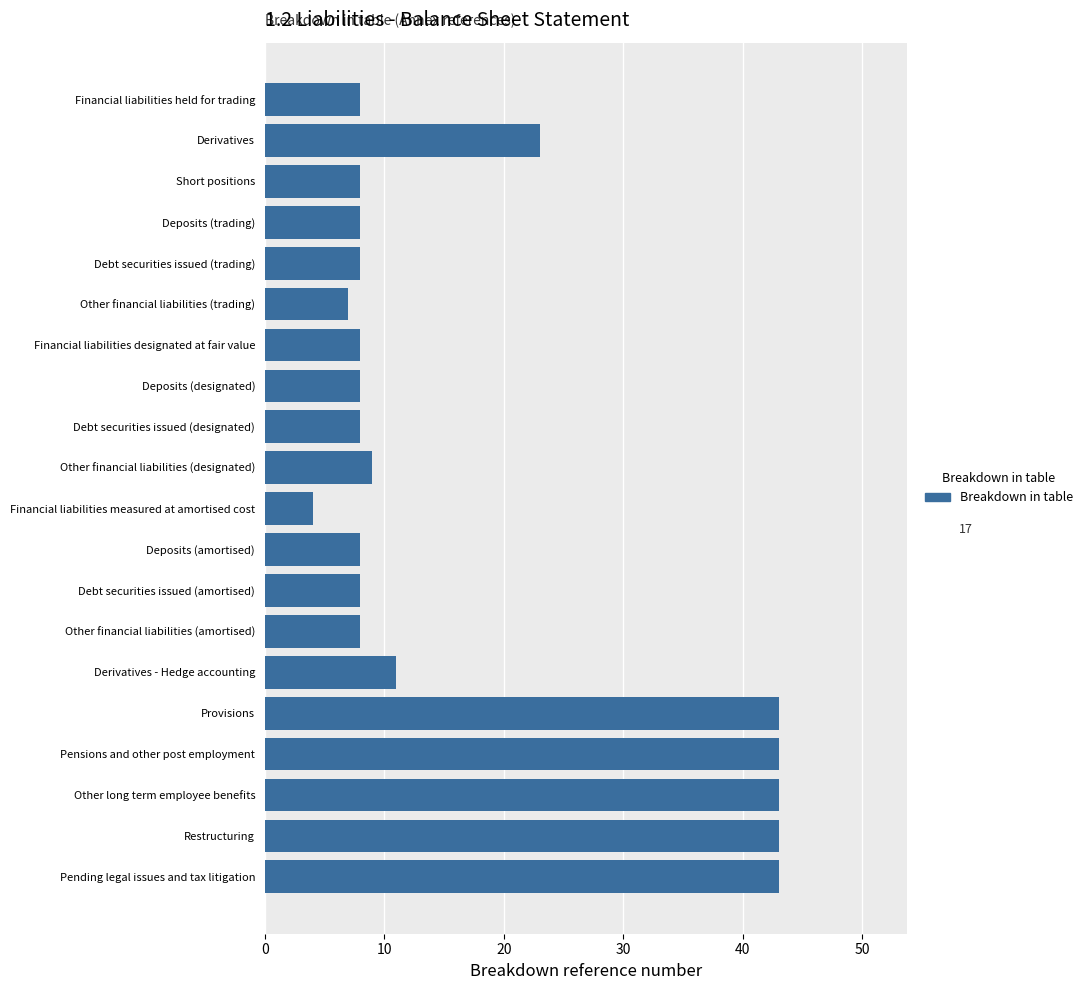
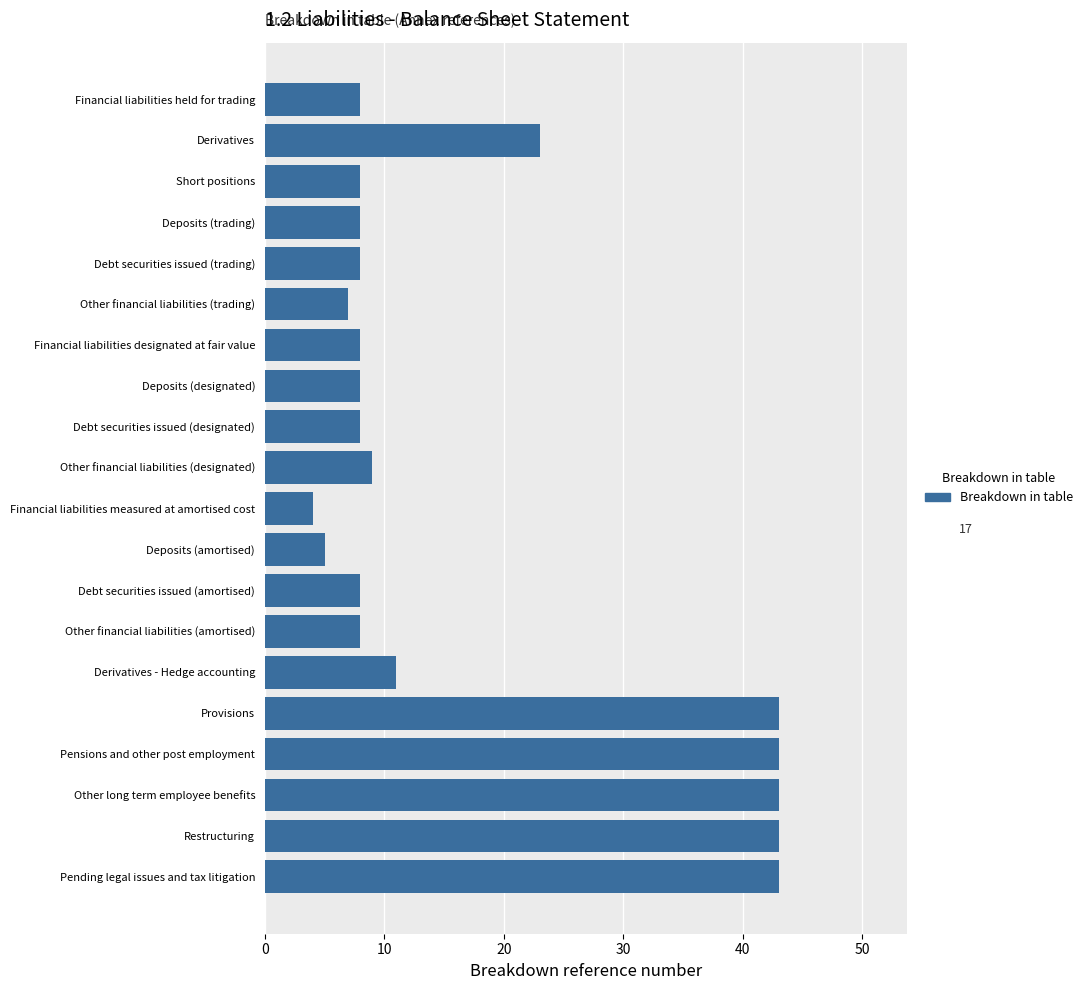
  {
    "Financial liabilities held for trading": 8,
    "Derivatives": 23,
    "Short positions": 8,
    "Deposits (trading)": 8,
    "Debt securities issued (trading)": 8,
    "Other financial liabilities (trading)": 7,
    "Financial liabilities designated at fair value": 8,
    "Deposits (designated)": 8,
    "Debt securities issued (designated)": 8,
    "Other financial liabilities (designated)": 9,
    "Financial liabilities measured at amortised cost": 4,
-   "Deposits (amortised)": 8,
+   "Deposits (amortised)": 5,
    "Debt securities issued (amortised)": 8,
    "Other financial liabilities (amortised)": 8,
    "Derivatives - Hedge accounting": 11,
    "Provisions": 43,
    "Pensions and other post employment": 43,
    "Other long term employee benefits": 43,
    "Restructuring": 43,
    "Pending legal issues and tax litigation": 43
  }
